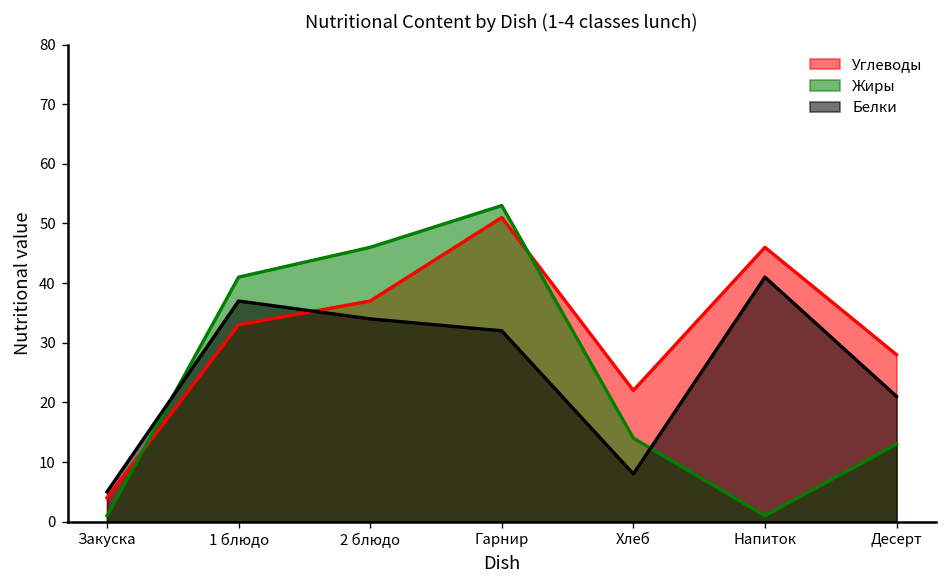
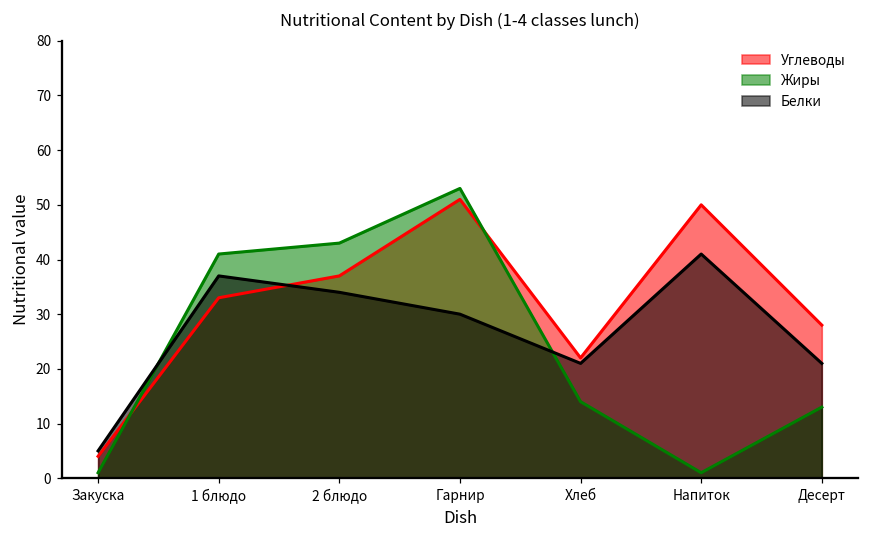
  {
    "Углеводы": {
      "Закуска": 4,
      "1 блюдо": 33,
      "2 блюдо": 37,
      "Гарнир": 51,
      "Хлеб": 22,
-     "Напиток": 46,
+     "Напиток": 50,
      "Десерт": 28
    },
    "Жиры": {
      "Закуска": 1,
      "1 блюдо": 41,
-     "2 блюдо": 46,
+     "2 блюдо": 43,
      "Гарнир": 53,
      "Хлеб": 14,
      "Напиток": 1,
      "Десерт": 13
    },
    "Белки": {
      "Закуска": 5,
      "1 блюдо": 37,
      "2 блюдо": 34,
-     "Гарнир": 32,
-     "Хлеб": 8,
+     "Гарнир": 30,
+     "Хлеб": 21,
      "Напиток": 41,
      "Десерт": 21
    }
  }
